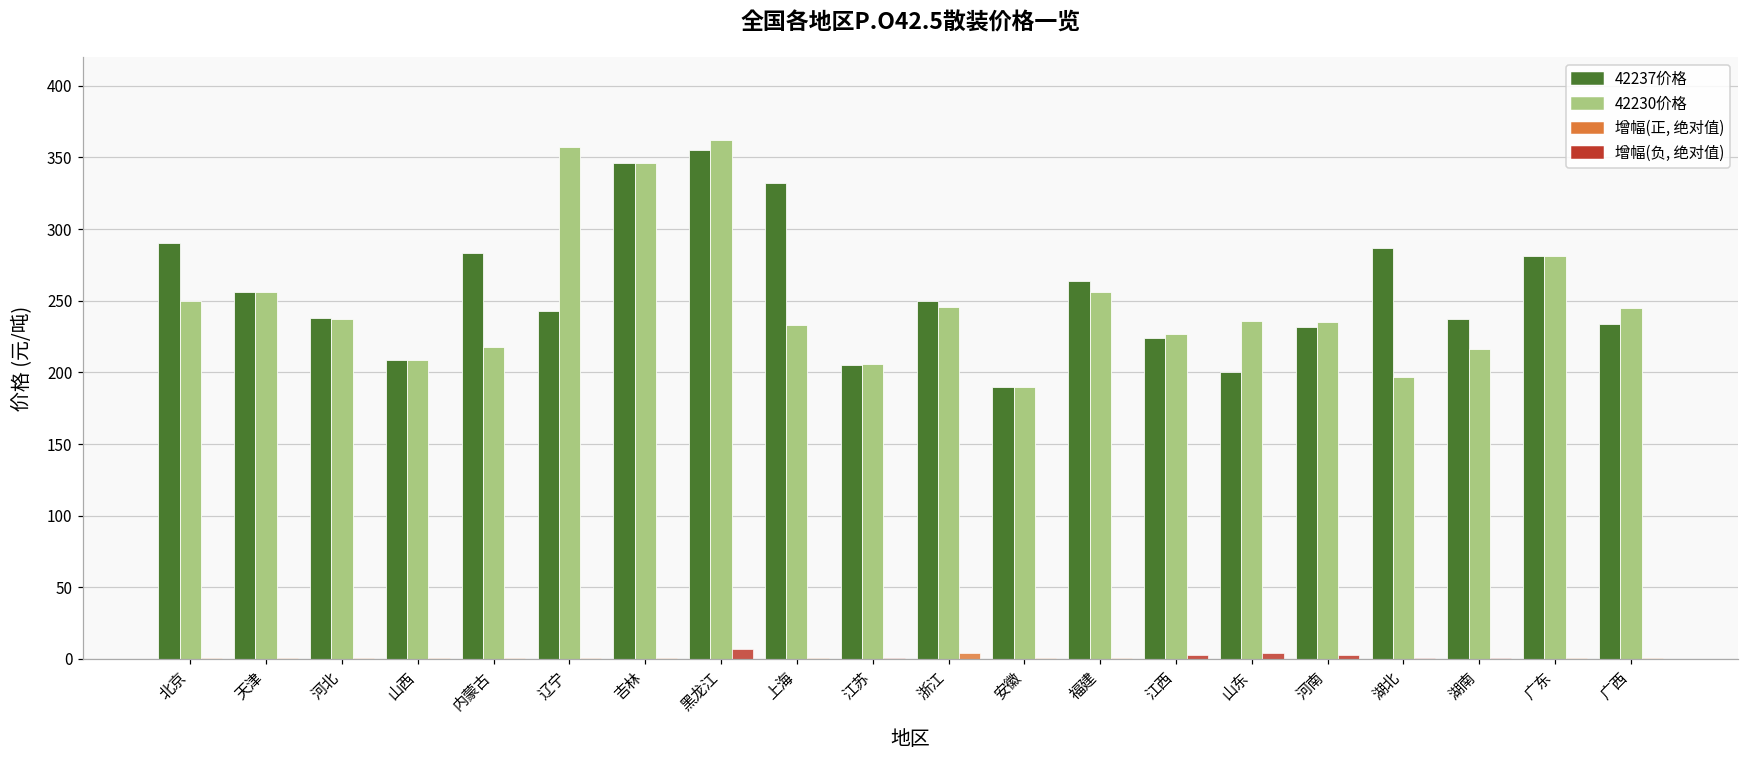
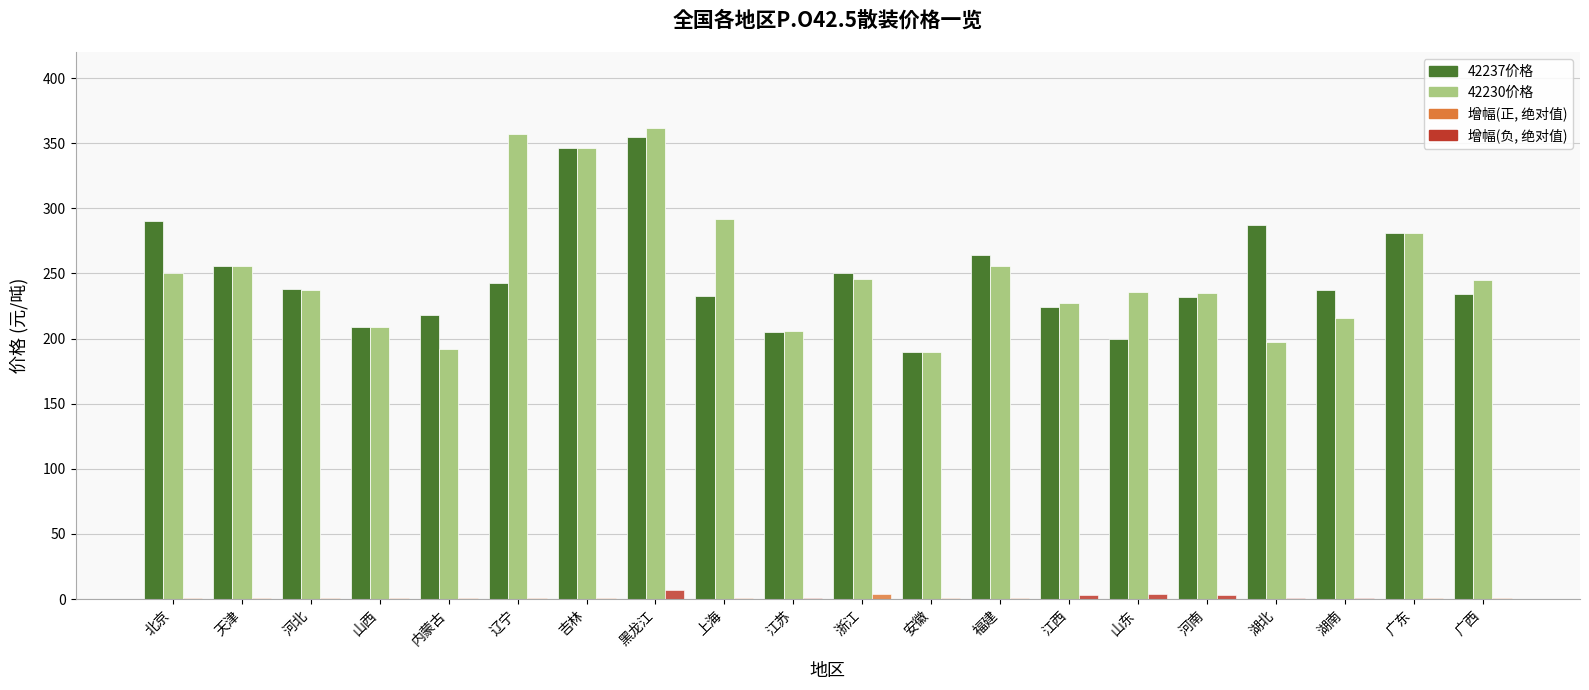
  {
    "42237价格": {
      "北京": 290,
      "天津": 256,
      "河北": 238,
      "山西": 209,
-     "内蒙古": 283,
+     "内蒙古": 218,
      "辽宁": 243,
      "吉林": 346,
      "黑龙江": 355,
-     "上海": 332,
+     "上海": 233,
      "江苏": 205,
      "浙江": 250,
      "安徽": 190,
      "福建": 264,
      "江西": 224,
      "山东": 200,
      "河南": 232,
      "湖北": 287,
      "湖南": 237,
      "广东": 281,
      "广西": 234
    },
    "42230价格": {
      "北京": 250,
      "天津": 256,
      "河北": 237,
      "山西": 209,
-     "内蒙古": 218,
+     "内蒙古": 192,
      "辽宁": 357,
      "吉林": 346,
      "黑龙江": 362,
-     "上海": 233,
+     "上海": 292,
      "江苏": 206,
      "浙江": 246,
      "安徽": 190,
      "福建": 256,
      "江西": 227,
      "山东": 236,
      "河南": 235,
      "湖北": 197,
      "湖南": 216,
      "广东": 281,
      "广西": 245
    }
  }
